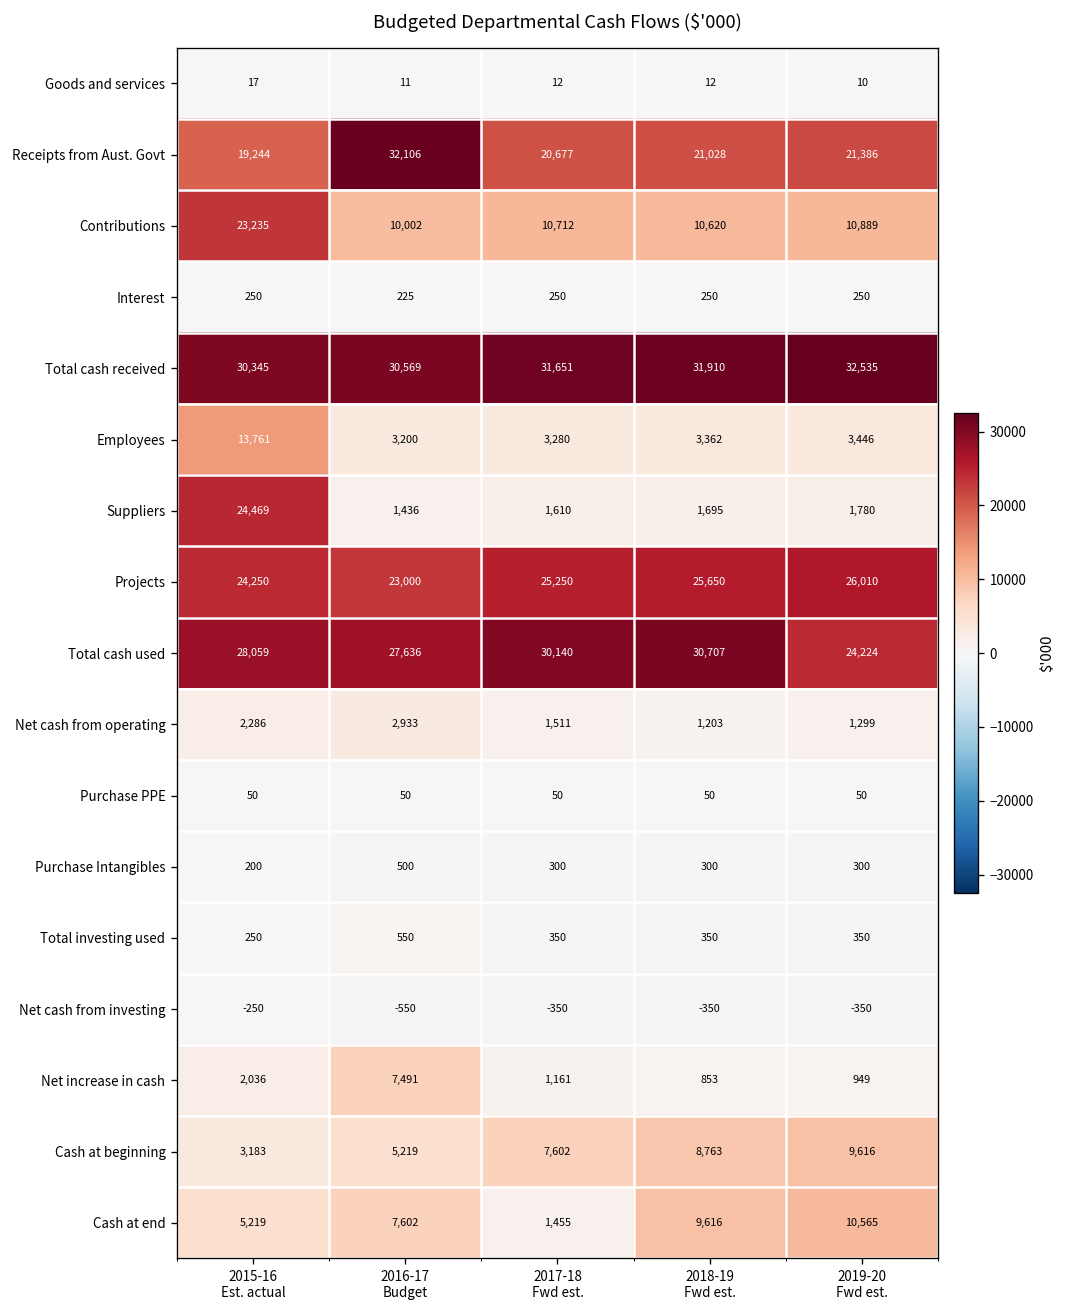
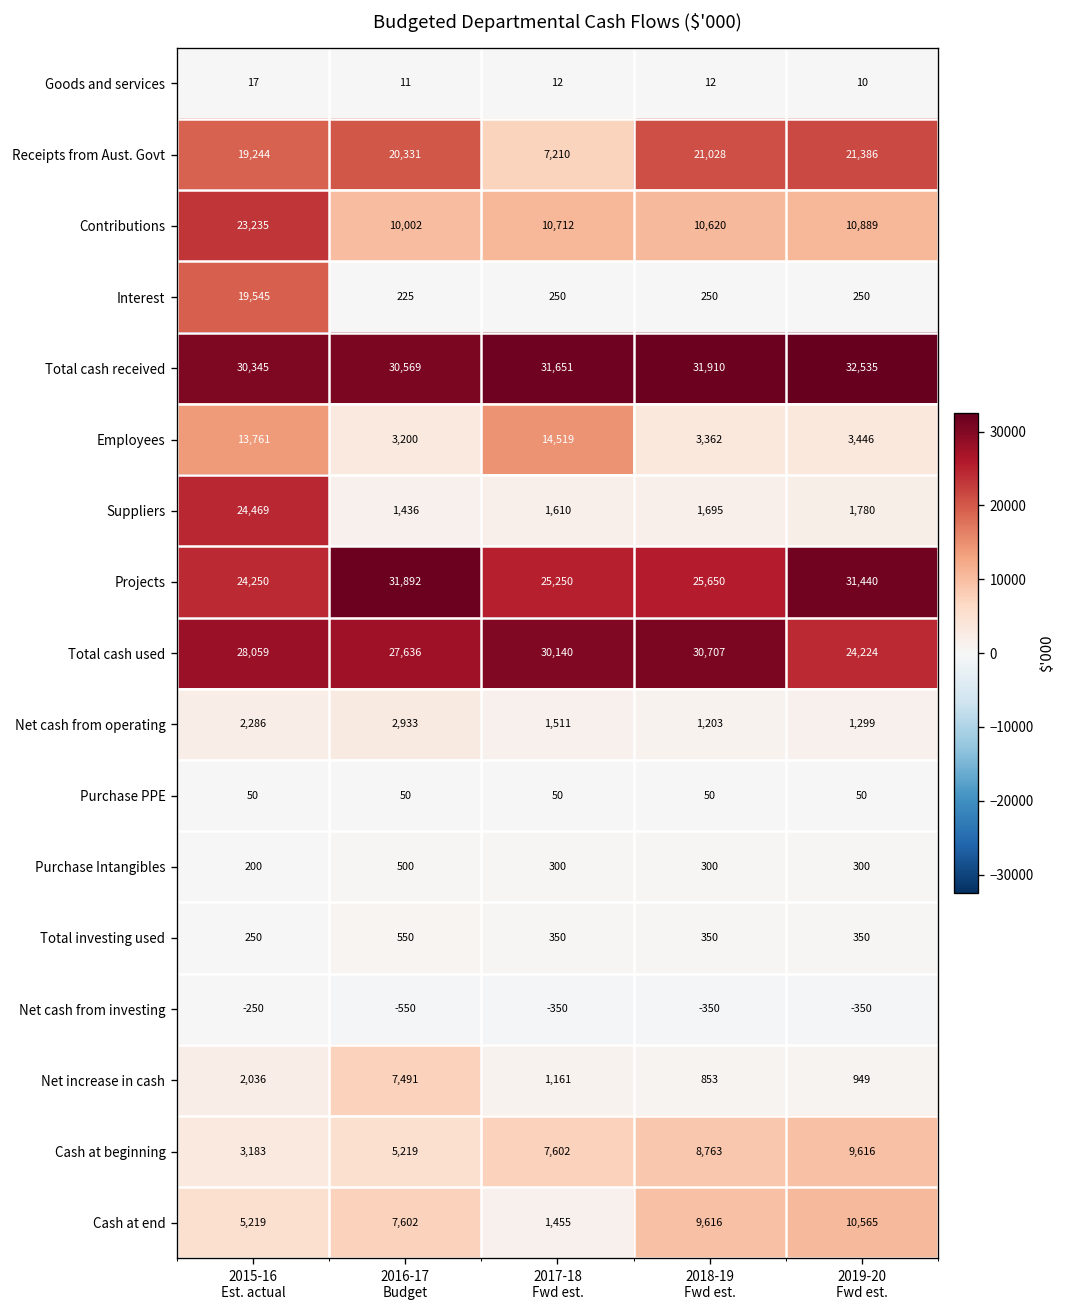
  {
    "Goods and services": {
      "2015-16 Est. actual": "17",
      "2016-17 Budget": "11",
      "2017-18 Fwd est.": "12",
      "2018-19 Fwd est.": "12",
      "2019-20 Fwd est.": "10"
    },
    "Receipts from Aust. Govt": {
      "2015-16 Est. actual": "19,244",
-     "2016-17 Budget": "32,106",
-     "2017-18 Fwd est.": "20,677",
+     "2016-17 Budget": "20,331",
+     "2017-18 Fwd est.": "7,210",
      "2018-19 Fwd est.": "21,028",
      "2019-20 Fwd est.": "21,386"
    },
    "Contributions": {
      "2015-16 Est. actual": "23,235",
      "2016-17 Budget": "10,002",
      "2017-18 Fwd est.": "10,712",
      "2018-19 Fwd est.": "10,620",
      "2019-20 Fwd est.": "10,889"
    },
    "Interest": {
-     "2015-16 Est. actual": "250",
+     "2015-16 Est. actual": "19,545",
      "2016-17 Budget": "225",
      "2017-18 Fwd est.": "250",
      "2018-19 Fwd est.": "250",
      "2019-20 Fwd est.": "250"
    },
    "Total cash received": {
      "2015-16 Est. actual": "30,345",
      "2016-17 Budget": "30,569",
      "2017-18 Fwd est.": "31,651",
      "2018-19 Fwd est.": "31,910",
      "2019-20 Fwd est.": "32,535"
    },
    "Employees": {
      "2015-16 Est. actual": "13,761",
      "2016-17 Budget": "3,200",
-     "2017-18 Fwd est.": "3,280",
+     "2017-18 Fwd est.": "14,519",
      "2018-19 Fwd est.": "3,362",
      "2019-20 Fwd est.": "3,446"
    },
    "Suppliers": {
      "2015-16 Est. actual": "24,469",
      "2016-17 Budget": "1,436",
      "2017-18 Fwd est.": "1,610",
      "2018-19 Fwd est.": "1,695",
      "2019-20 Fwd est.": "1,780"
    },
    "Projects": {
      "2015-16 Est. actual": "24,250",
-     "2016-17 Budget": "23,000",
+     "2016-17 Budget": "31,892",
      "2017-18 Fwd est.": "25,250",
      "2018-19 Fwd est.": "25,650",
-     "2019-20 Fwd est.": "26,010"
+     "2019-20 Fwd est.": "31,440"
    },
    "Total cash used": {
      "2015-16 Est. actual": "28,059",
      "2016-17 Budget": "27,636",
      "2017-18 Fwd est.": "30,140",
      "2018-19 Fwd est.": "30,707",
      "2019-20 Fwd est.": "24,224"
    },
    "Net cash from operating": {
      "2015-16 Est. actual": "2,286",
      "2016-17 Budget": "2,933",
      "2017-18 Fwd est.": "1,511",
      "2018-19 Fwd est.": "1,203",
      "2019-20 Fwd est.": "1,299"
    },
    "Purchase PPE": {
      "2015-16 Est. actual": "50",
      "2016-17 Budget": "50",
      "2017-18 Fwd est.": "50",
      "2018-19 Fwd est.": "50",
      "2019-20 Fwd est.": "50"
    },
    "Purchase Intangibles": {
      "2015-16 Est. actual": "200",
      "2016-17 Budget": "500",
      "2017-18 Fwd est.": "300",
      "2018-19 Fwd est.": "300",
      "2019-20 Fwd est.": "300"
    },
    "Total investing used": {
      "2015-16 Est. actual": "250",
      "2016-17 Budget": "550",
      "2017-18 Fwd est.": "350",
      "2018-19 Fwd est.": "350",
      "2019-20 Fwd est.": "350"
    },
    "Net cash from investing": {
      "2015-16 Est. actual": "-250",
      "2016-17 Budget": "-550",
      "2017-18 Fwd est.": "-350",
      "2018-19 Fwd est.": "-350",
      "2019-20 Fwd est.": "-350"
    },
    "Net increase in cash": {
      "2015-16 Est. actual": "2,036",
      "2016-17 Budget": "7,491",
      "2017-18 Fwd est.": "1,161",
      "2018-19 Fwd est.": "853",
      "2019-20 Fwd est.": "949"
    },
    "Cash at beginning": {
      "2015-16 Est. actual": "3,183",
      "2016-17 Budget": "5,219",
      "2017-18 Fwd est.": "7,602",
      "2018-19 Fwd est.": "8,763",
      "2019-20 Fwd est.": "9,616"
    },
    "Cash at end": {
      "2015-16 Est. actual": "5,219",
      "2016-17 Budget": "7,602",
      "2017-18 Fwd est.": "1,455",
      "2018-19 Fwd est.": "9,616",
      "2019-20 Fwd est.": "10,565"
    }
  }
